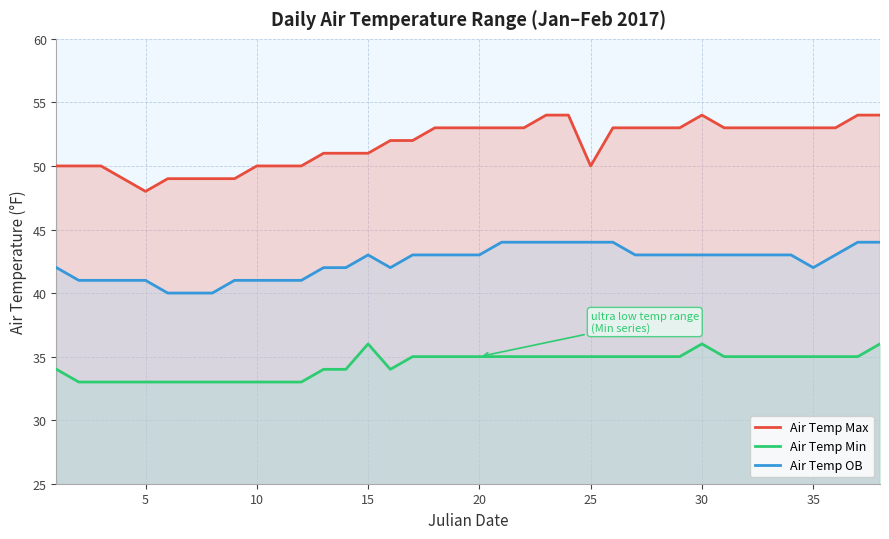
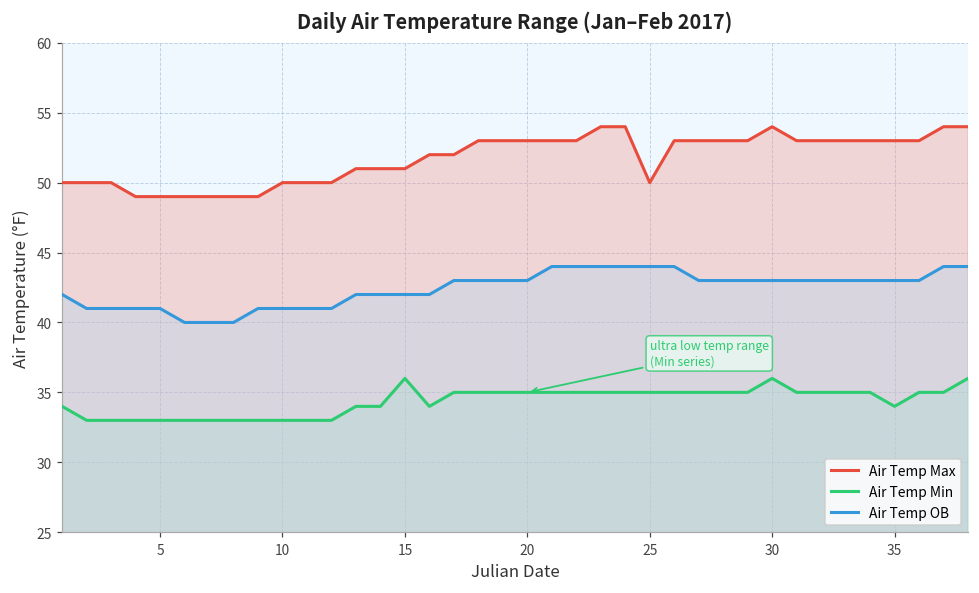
  {
    "Air Temp Max": {
-     "5": 48,
+     "5": 49,
      "10": 50,
      "15": 51,
      "20": 53,
      "25": 50,
      "30": 54,
      "35": 53
    },
    "Air Temp Min": {
      "5": 33,
      "10": 33,
      "15": 36,
      "20": 35,
      "25": 35,
      "30": 36,
-     "35": 35
+     "35": 34
    },
    "Air Temp OB": {
      "5": 41,
      "10": 41,
-     "15": 43,
+     "15": 42,
      "20": 43,
      "25": 44,
      "30": 43,
-     "35": 42
+     "35": 43
    }
  }
